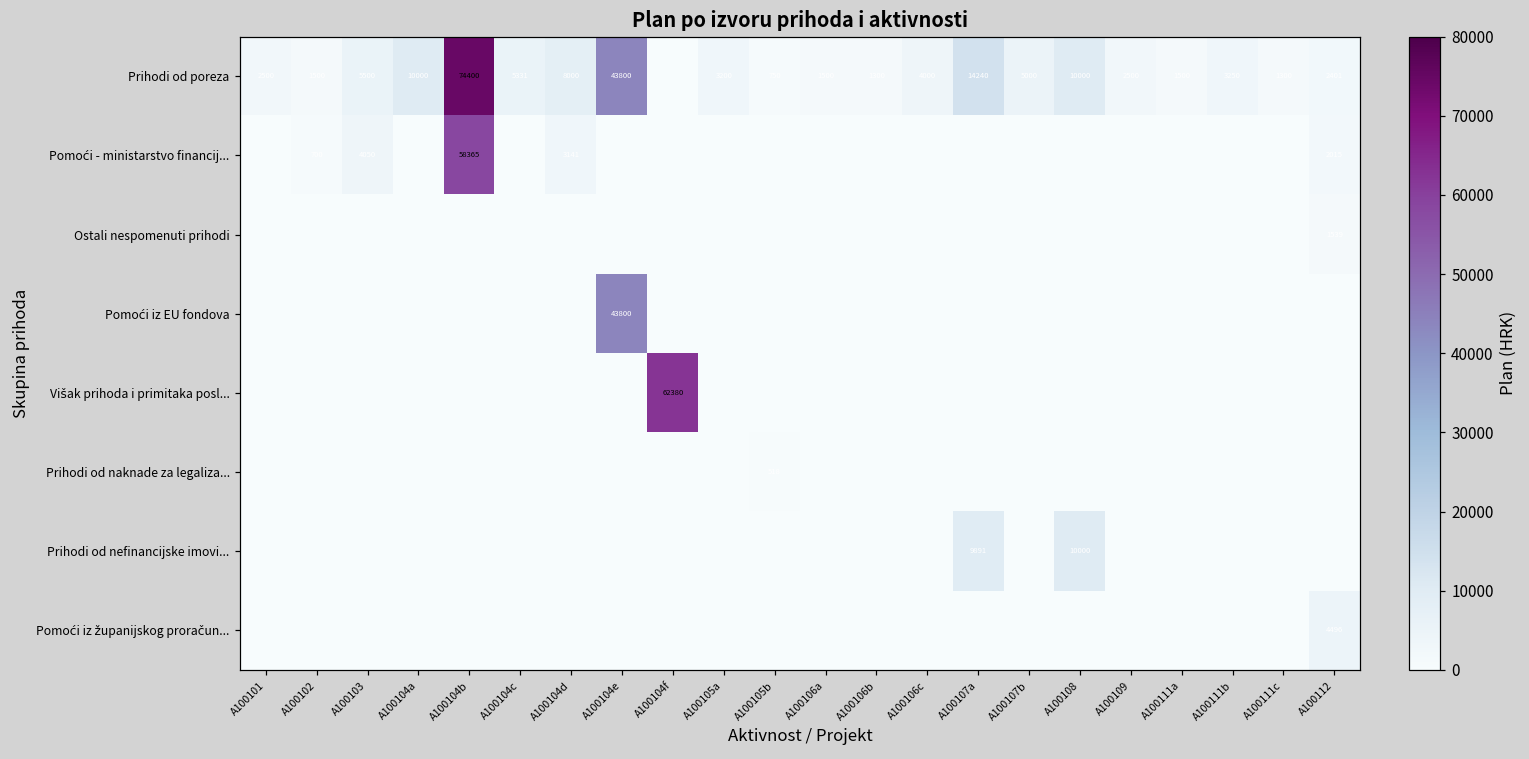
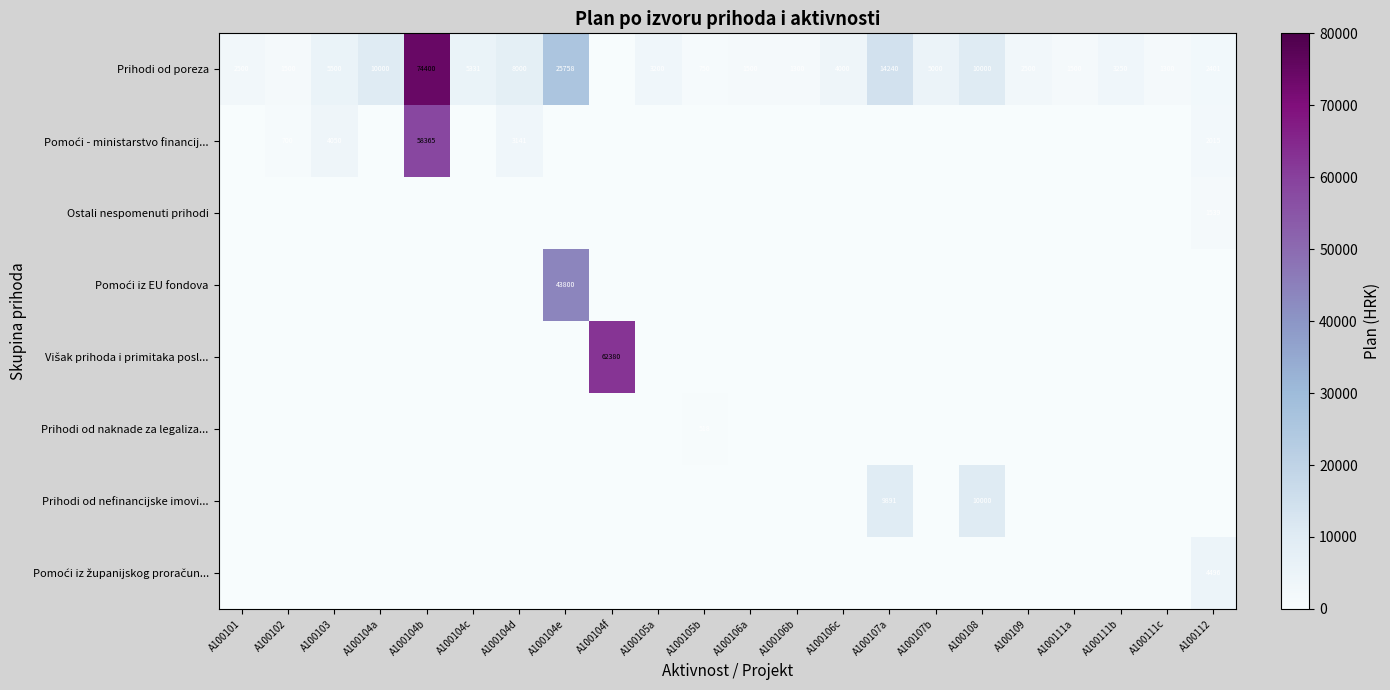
  {
    "Prihodi od poreza": {
      "A100104b": 74400,
-     "A100104e": 43800
+     "A100104e": 25758
    },
    "Pomoći - ministarstvo financij...": {
      "A100104b": 58365
    },
    "Pomoći iz EU fondova": {
      "A100104e": 43800
    },
    "Višak prihoda i primitaka posl...": {
      "A100104f": 62380
    }
  }
